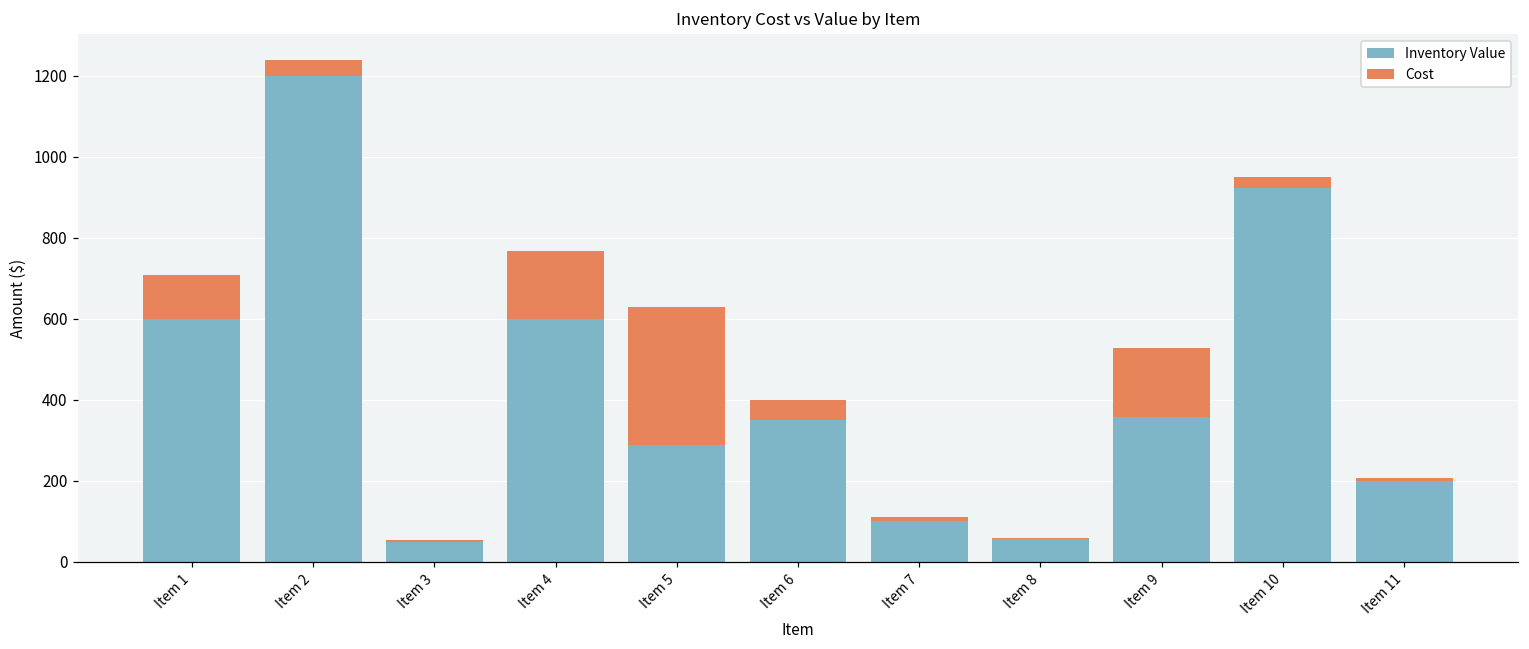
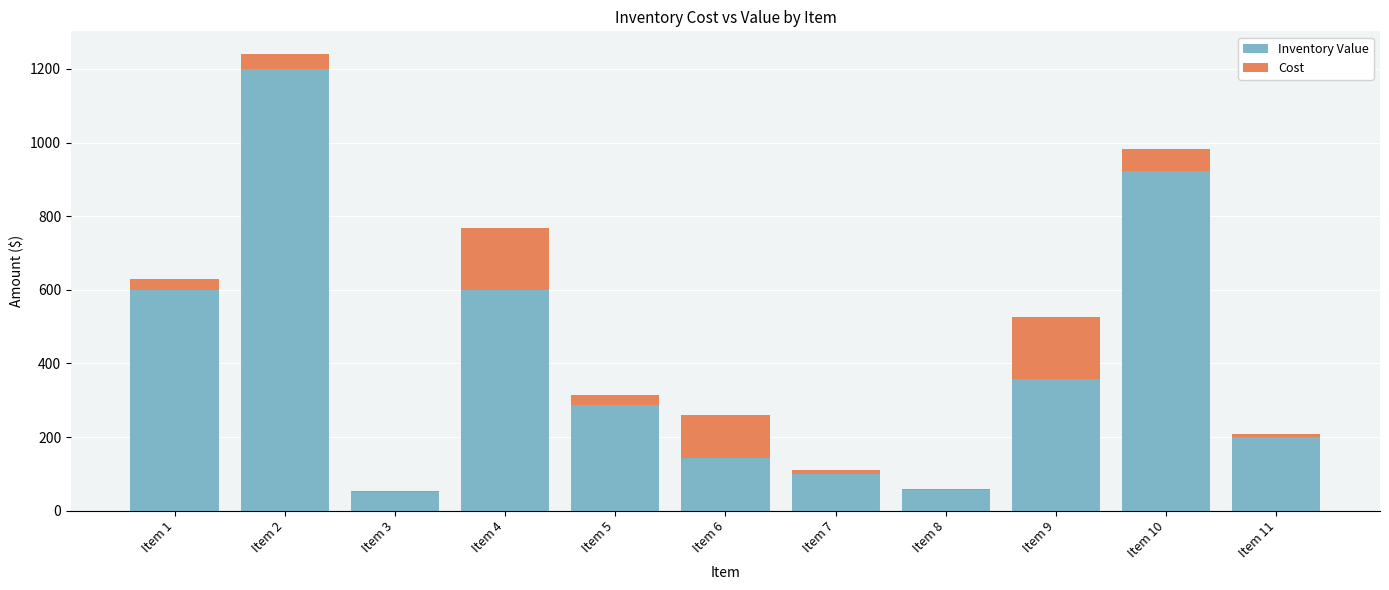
  {
    "Inventory Value": {
      "Item 1": 600,
      "Item 2": 1200,
      "Item 3": 50,
      "Item 4": 600,
      "Item 5": 290,
-     "Item 6": 350,
+     "Item 6": 140,
      "Item 7": 100,
      "Item 8": 60,
      "Item 9": 360,
      "Item 10": 920,
      "Item 11": 200
    },
    "Cost": {
-     "Item 1": 110,
+     "Item 1": 30,
      "Item 2": 40,
      "Item 4": 170,
-     "Item 5": 340,
-     "Item 6": 50,
+     "Item 5": 30,
+     "Item 6": 120,
      "Item 7": 10,
      "Item 9": 170,
-     "Item 10": 30,
+     "Item 10": 60,
      "Item 11": 10
    }
  }
